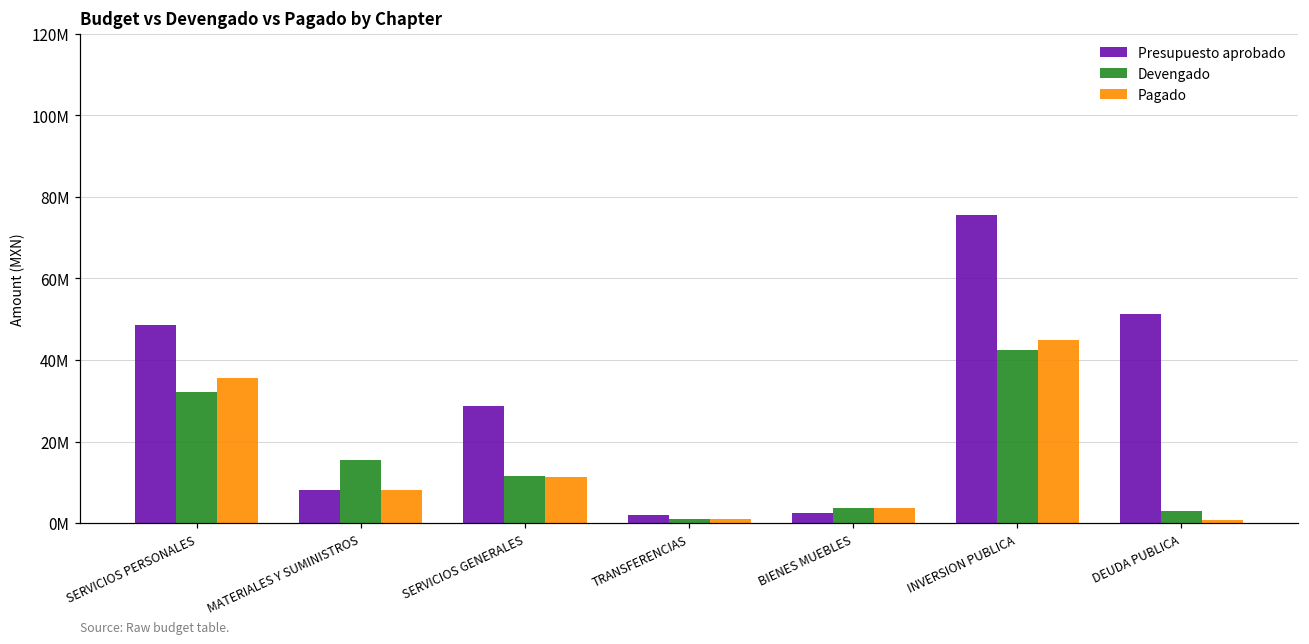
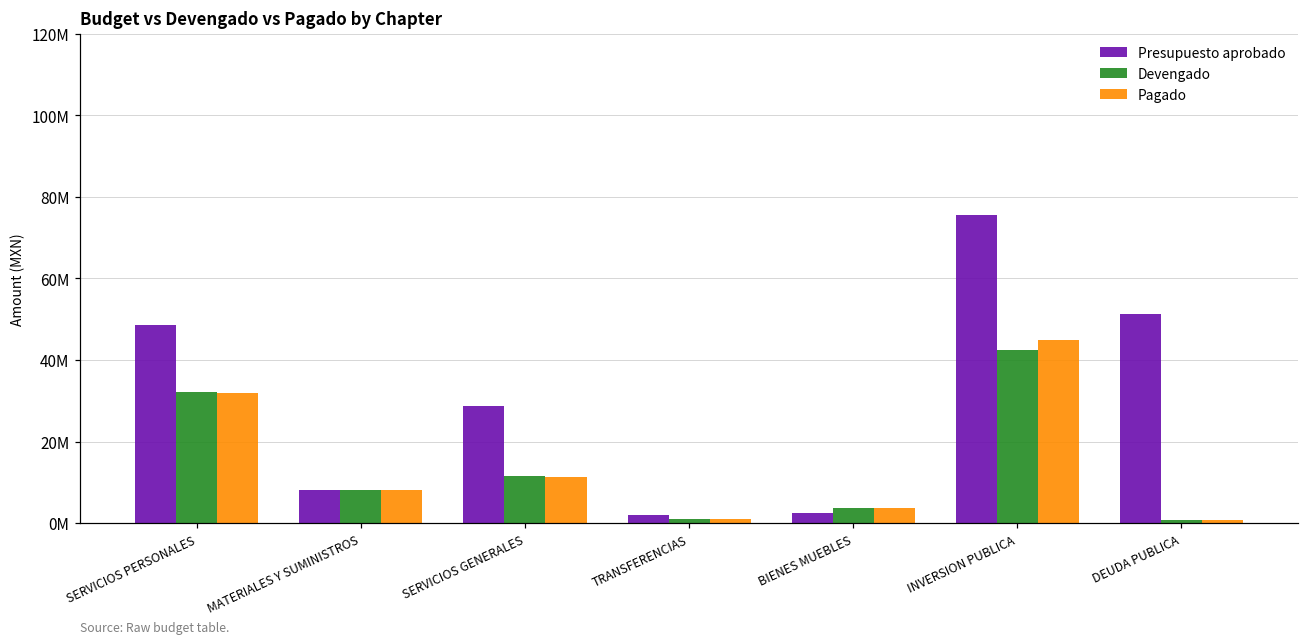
  {
    "Presupuesto aprobado": {
      "SERVICIOS PERSONALES": 49000000,
      "MATERIALES Y SUMINISTROS": 8000000,
      "SERVICIOS GENERALES": 29000000,
      "TRANSFERENCIAS": 2000000,
      "BIENES MUEBLES": 2000000,
      "INVERSION PUBLICA": 76000000,
      "DEUDA PUBLICA": 51000000
    },
    "Devengado": {
      "SERVICIOS PERSONALES": 32000000,
-     "MATERIALES Y SUMINISTROS": 16000000,
+     "MATERIALES Y SUMINISTROS": 8000000,
      "SERVICIOS GENERALES": 11000000,
      "TRANSFERENCIAS": 1000000,
      "BIENES MUEBLES": 4000000,
      "INVERSION PUBLICA": 42000000,
-     "DEUDA PUBLICA": 3000000
+     "DEUDA PUBLICA": 1000000
    },
    "Pagado": {
-     "SERVICIOS PERSONALES": 36000000,
+     "SERVICIOS PERSONALES": 32000000,
      "MATERIALES Y SUMINISTROS": 8000000,
      "SERVICIOS GENERALES": 11000000,
      "TRANSFERENCIAS": 1000000,
      "BIENES MUEBLES": 4000000,
      "INVERSION PUBLICA": 45000000,
      "DEUDA PUBLICA": 1000000
    }
  }
